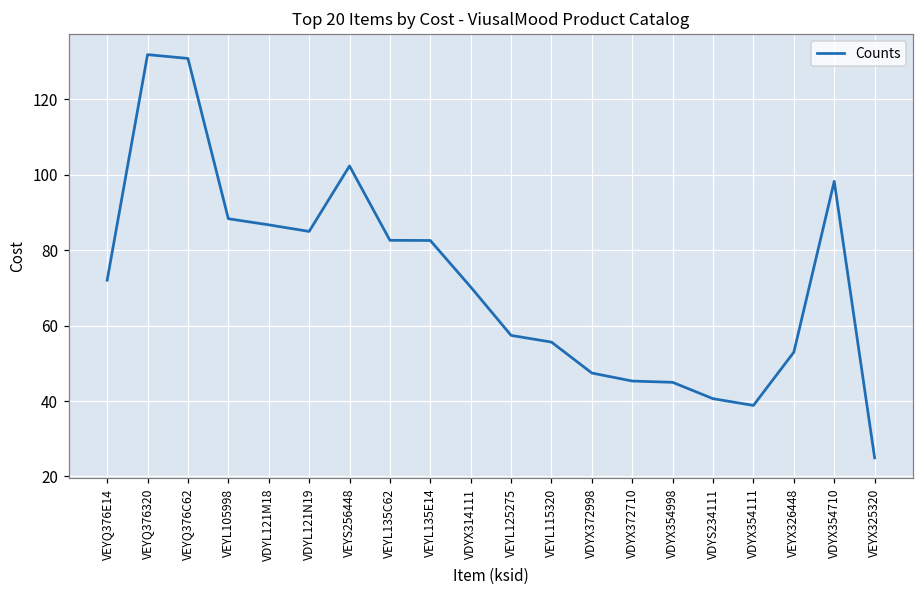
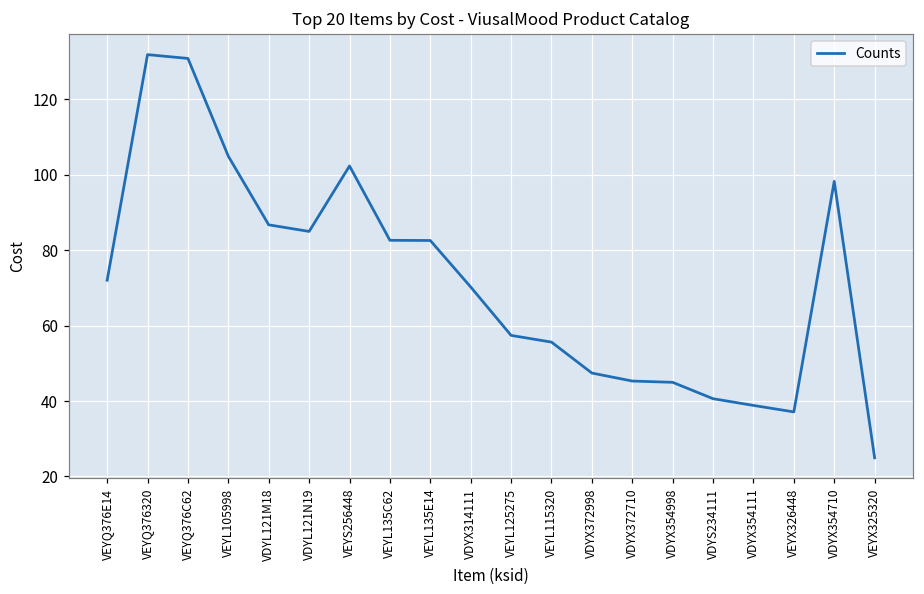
  {
    "VEYQ376E14": 72,
    "VEYQ376320": 132,
    "VEYQ376C62": 131,
-   "VEYL105998": 88,
+   "VEYL105998": 105,
    "VDYL121M18": 87,
    "VDYL121N19": 85,
    "VEYS256448": 102,
    "VEYL135C62": 83,
    "VEYL135E14": 83,
    "VDYX314111": 70,
    "VEYL125275": 57,
    "VEYL115320": 56,
    "VDYX372998": 47,
    "VDYX372710": 45,
    "VDYX354998": 45,
    "VDYS234111": 41,
    "VDYX354111": 39,
-   "VEYX326448": 53,
+   "VEYX326448": 37,
    "VDYX354710": 98,
    "VEYX325320": 25
  }
